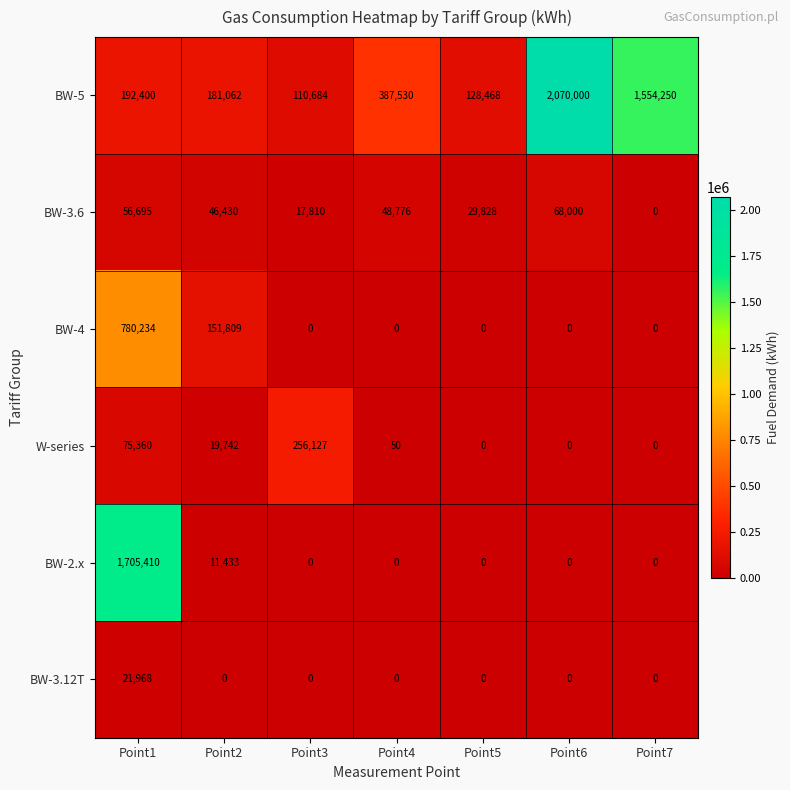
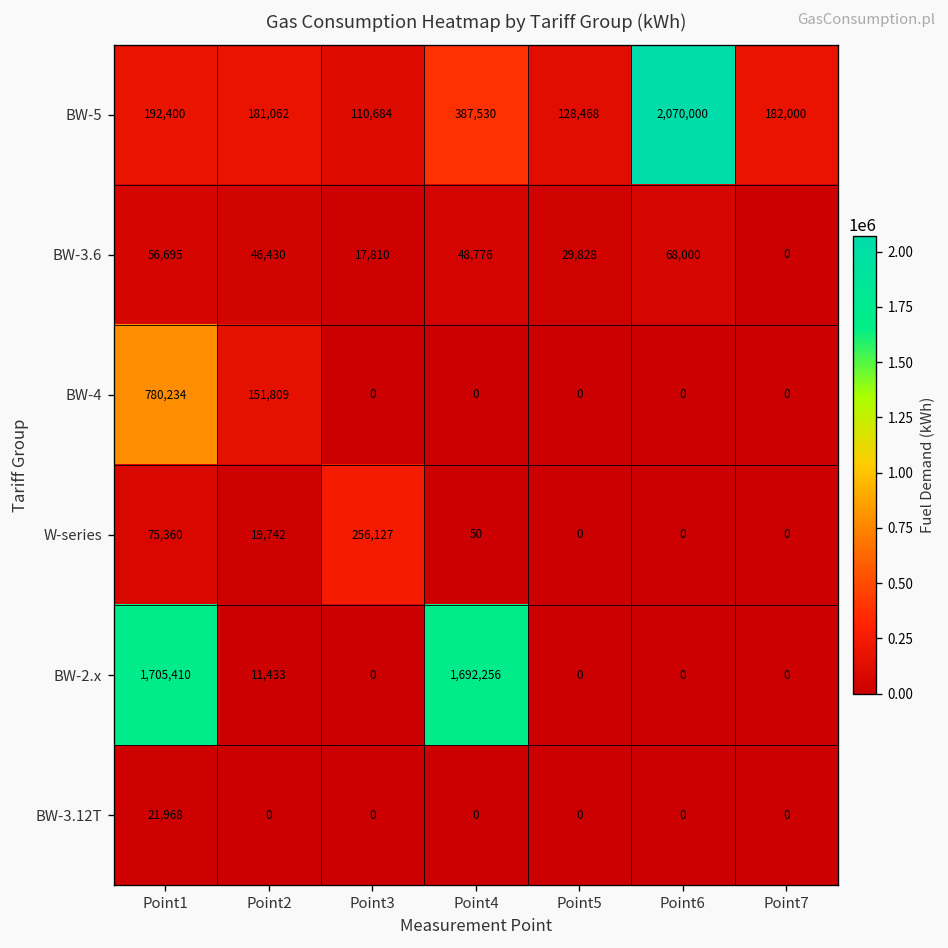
  {
    "BW-5": {
      "Point1": "192,400",
      "Point2": "181,062",
      "Point3": "110,684",
      "Point4": "387,530",
      "Point5": "128,468",
      "Point6": "2,070,000",
-     "Point7": "1,554,250"
+     "Point7": "182,000"
    },
    "BW-3.6": {
      "Point1": "56,695",
      "Point2": "46,430",
      "Point3": "17,810",
      "Point4": "48,776",
      "Point5": "29,828",
      "Point6": "68,000",
      "Point7": "0"
    },
    "BW-4": {
      "Point1": "780,234",
      "Point2": "151,809",
      "Point3": "0",
      "Point4": "0",
      "Point5": "0",
      "Point6": "0",
      "Point7": "0"
    },
    "W-series": {
      "Point1": "75,360",
      "Point2": "19,742",
      "Point3": "256,127",
      "Point4": "50",
      "Point5": "0",
      "Point6": "0",
      "Point7": "0"
    },
    "BW-2.x": {
      "Point1": "1,705,410",
      "Point2": "11,433",
      "Point3": "0",
-     "Point4": "0",
+     "Point4": "1,692,256",
      "Point5": "0",
      "Point6": "0",
      "Point7": "0"
    },
    "BW-3.12T": {
      "Point1": "21,968",
      "Point2": "0",
      "Point3": "0",
      "Point4": "0",
      "Point5": "0",
      "Point6": "0",
      "Point7": "0"
    }
  }
